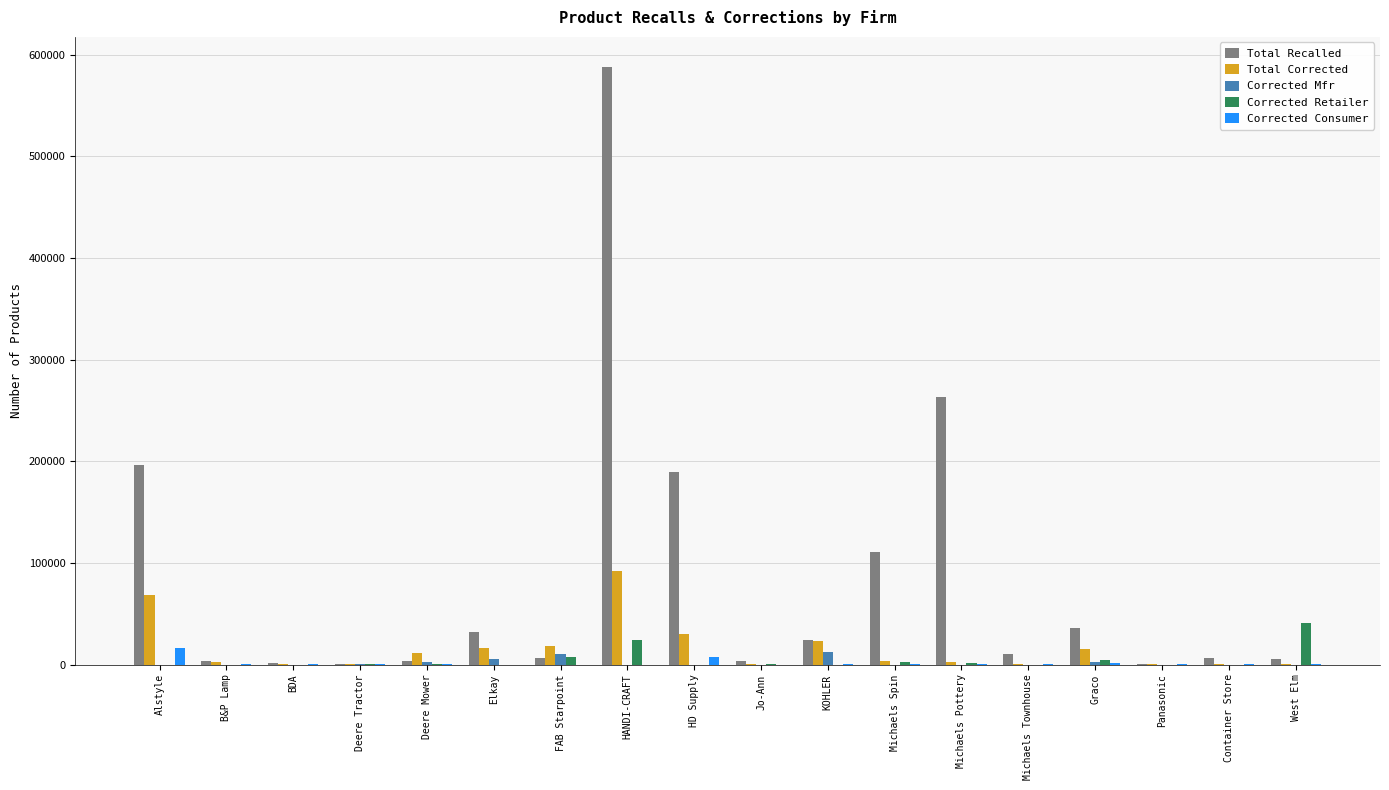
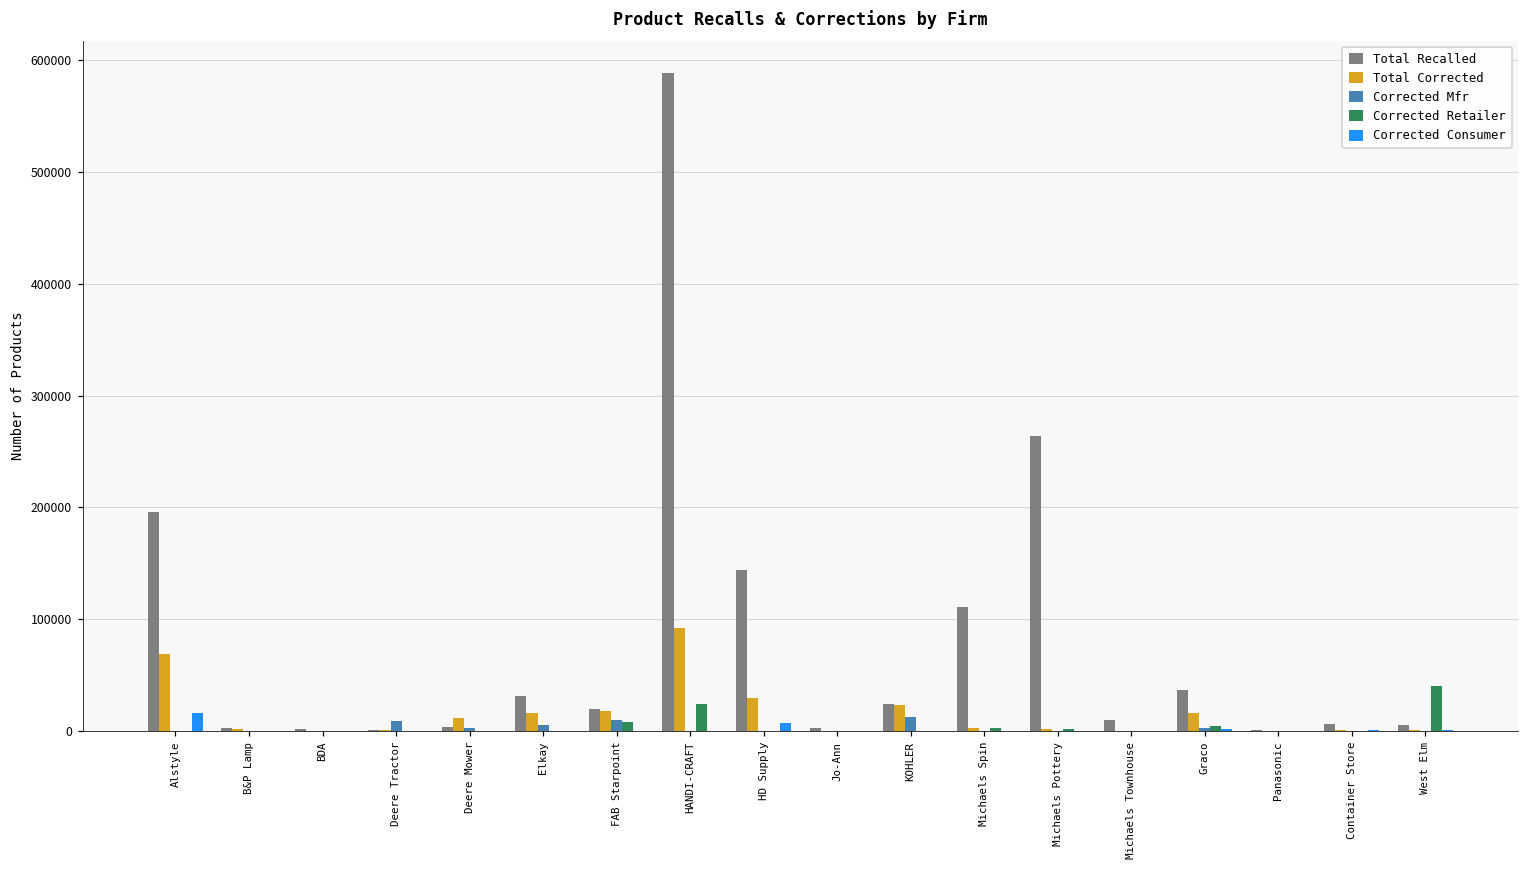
  {
    "Total Recalled": {
      "Alstyle": 196000,
      "B&P Lamp": 3000,
      "Deere Mower": 4000,
      "Elkay": 32000,
-     "FAB Starpoint": 6000,
+     "FAB Starpoint": 20000,
      "HANDI-CRAFT": 588000,
-     "HD Supply": 189000,
+     "HD Supply": 144000,
      "Jo-Ann": 3000,
      "KOHLER": 24000,
      "Michaels Spin": 111000,
      "Michaels Pottery": 263000,
      "Michaels Townhouse": 10000,
      "Graco": 36000,
      "Container Store": 6000,
      "West Elm": 5000
    },
    "Total Corrected": {
      "Alstyle": 69000,
      "Deere Mower": 12000,
      "Elkay": 16000,
      "FAB Starpoint": 18000,
      "HANDI-CRAFT": 92000,
      "HD Supply": 30000,
      "KOHLER": 24000,
      "Michaels Spin": 3000,
      "Graco": 16000
    },
    "Corrected Mfr": {
      "Alstyle": 0,
      "B&P Lamp": 0,
      "BDA": 0,
-     "Deere Tractor": 0,
+     "Deere Tractor": 9000,
      "Deere Mower": 3000,
      "Elkay": 5000,
      "FAB Starpoint": 10000,
      "HANDI-CRAFT": 0,
      "HD Supply": 0,
      "Jo-Ann": 0,
      "KOHLER": 13000,
      "Michaels Spin": 0,
      "Michaels Pottery": 0,
      "Michaels Townhouse": 0,
      "Graco": 3000,
      "Panasonic": 0,
      "Container Store": 0,
      "West Elm": 0
    },
    "Corrected Retailer": {
      "Alstyle": 0,
      "B&P Lamp": 0,
      "BDA": 0,
      "Elkay": 0,
      "FAB Starpoint": 8000,
      "HANDI-CRAFT": 24000,
      "HD Supply": 0,
      "KOHLER": 0,
      "Michaels Spin": 3000,
      "Michaels Townhouse": 0,
      "Graco": 4000,
      "Panasonic": 0,
      "Container Store": 0,
      "West Elm": 41000
    },
    "Corrected Consumer": {
      "Alstyle": 16000,
      "Elkay": 0,
      "HANDI-CRAFT": 0,
      "HD Supply": 8000
    }
  }
